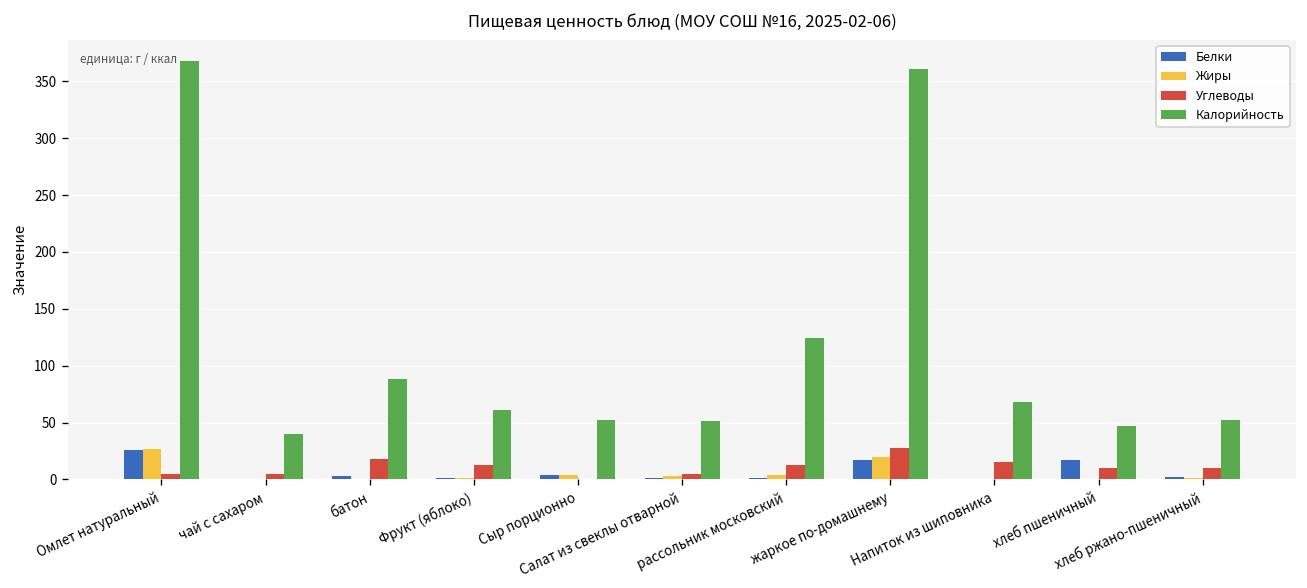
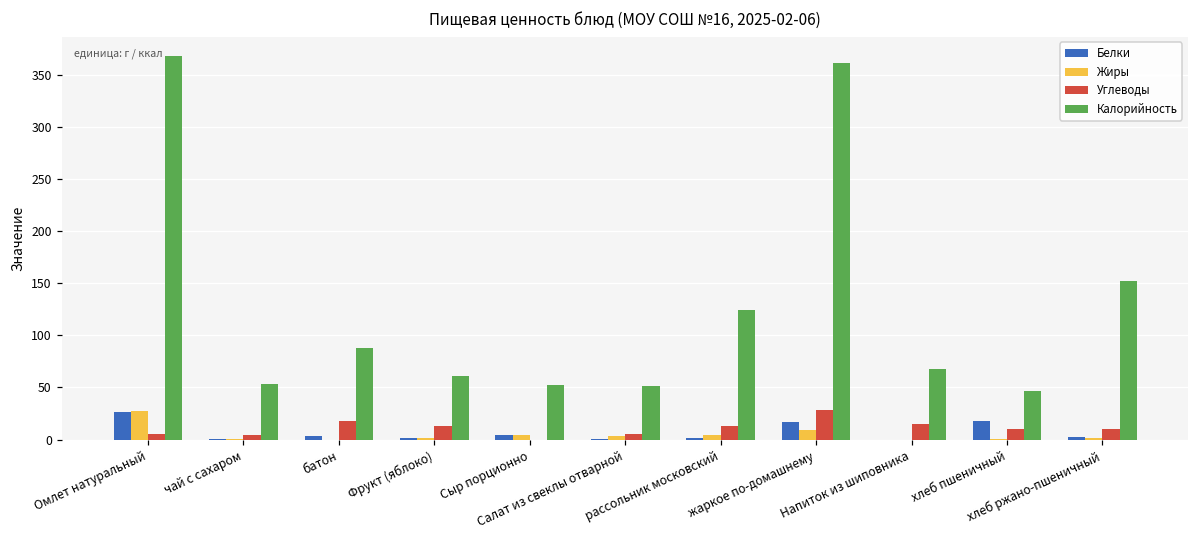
  {
    "Белки": {
      "Омлет натуральный": 30,
      "батон": 0,
      "Сыр порционно": 0,
      "жаркое по-домашнему": 20,
      "Напиток из шиповника": 0,
      "хлеб пшеничный": 20
    },
    "Жиры": {
      "Омлет натуральный": 30,
      "батон": 0,
      "Сыр порционно": 0,
      "Салат из свеклы отварной": 0,
      "рассольник московский": 0,
-     "жаркое по-домашнему": 20,
+     "жаркое по-домашнему": 10,
      "Напиток из шиповника": 0
    },
    "Углеводы": {
      "Омлет натуральный": 10,
      "чай с сахаром": 0,
      "батон": 20,
      "Фрукт (яблоко)": 10,
      "Сыр порционно": 0,
      "Салат из свеклы отварной": 10,
      "рассольник московский": 10,
      "жаркое по-домашнему": 30,
      "Напиток из шиповника": 20,
      "хлеб пшеничный": 10,
      "хлеб ржано-пшеничный": 10
    },
    "Калорийность": {
      "Омлет натуральный": 370,
-     "чай с сахаром": 40,
+     "чай с сахаром": 50,
      "батон": 90,
      "Фрукт (яблоко)": 60,
      "Сыр порционно": 50,
      "Салат из свеклы отварной": 50,
      "рассольник московский": 120,
      "жаркое по-домашнему": 360,
      "Напиток из шиповника": 70,
      "хлеб пшеничный": 50,
-     "хлеб ржано-пшеничный": 50
+     "хлеб ржано-пшеничный": 150
    }
  }
